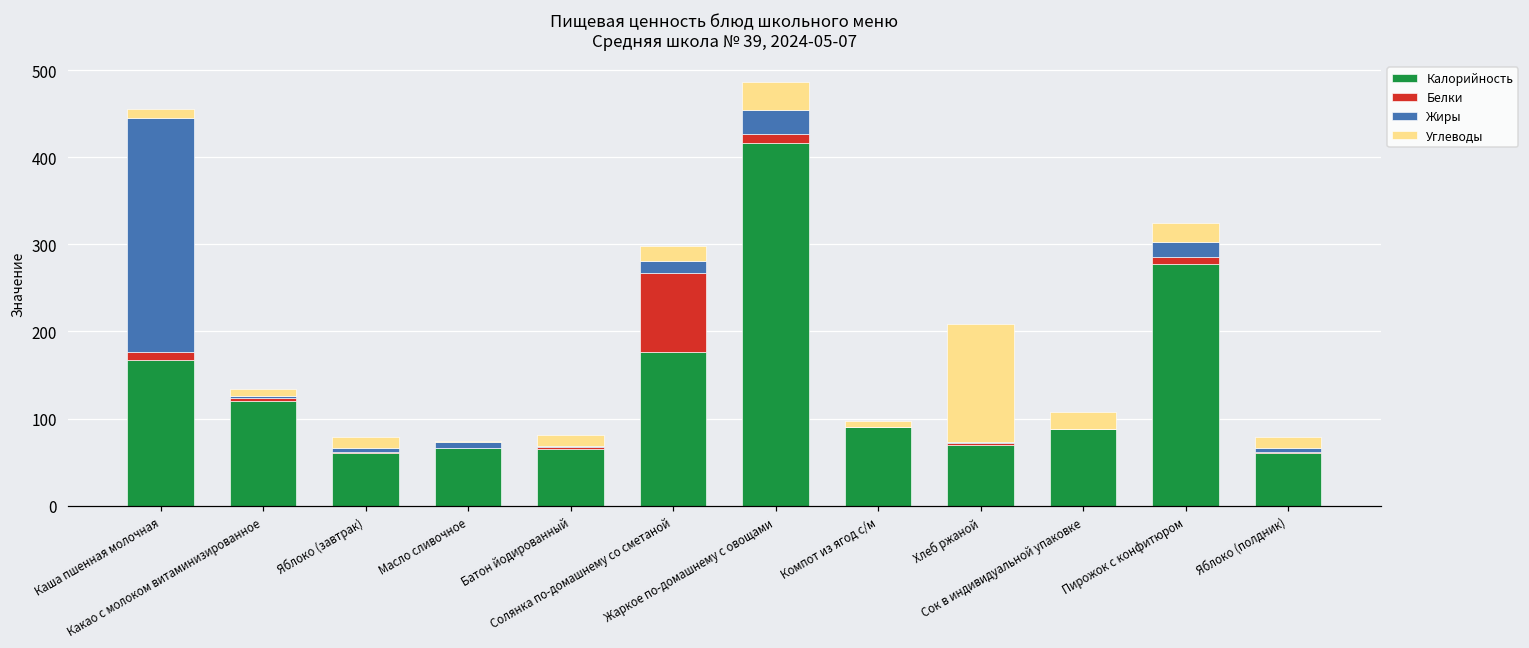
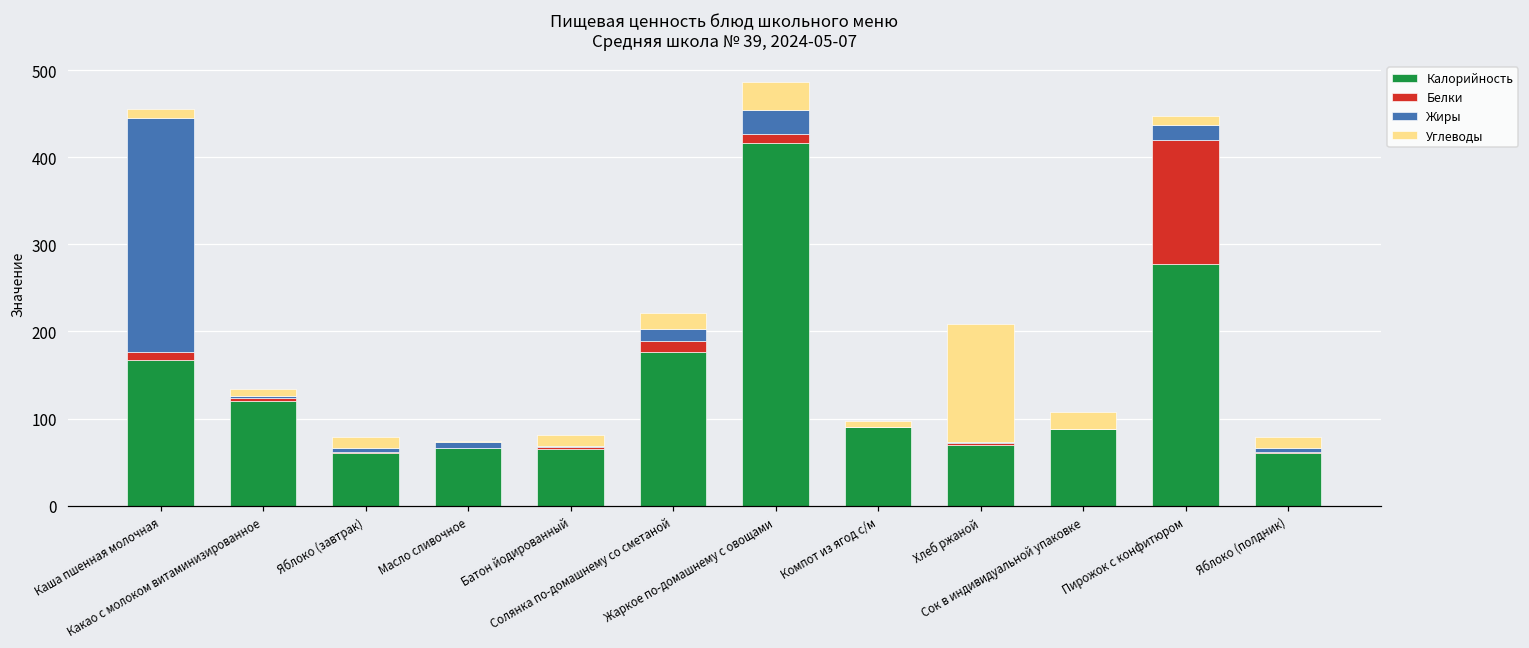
  {
    "Калорийность": {
      "Каша пшенная молочная": 170,
      "Какао с молоком витаминизированное": 120,
      "Яблоко (завтрак)": 60,
      "Масло сливочное": 70,
      "Батон йодированный": 70,
      "Солянка по-домашнему со сметаной": 180,
      "Жаркое по-домашнему с овощами": 420,
      "Компот из ягод с/м": 90,
      "Хлеб ржаной": 70,
      "Сок в индивидуальной упаковке": 90,
      "Пирожок с конфитюром": 280,
      "Яблоко (полдник)": 60
    },
    "Белки": {
      "Каша пшенная молочная": 10,
      "Какао с молоком витаминизированное": 0,
-     "Солянка по-домашнему со сметаной": 90,
+     "Солянка по-домашнему со сметаной": 10,
      "Жаркое по-домашнему с овощами": 10,
      "Компот из ягод с/м": 0,
      "Сок в индивидуальной упаковке": 0,
-     "Пирожок с конфитюром": 10
+     "Пирожок с конфитюром": 140
    },
    "Жиры": {
      "Каша пшенная молочная": 270,
      "Яблоко (завтрак)": 10,
      "Масло сливочное": 10,
      "Солянка по-домашнему со сметаной": 10,
      "Жаркое по-домашнему с овощами": 30,
      "Компот из ягод с/м": 0,
      "Сок в индивидуальной упаковке": 0,
      "Пирожок с конфитюром": 20,
      "Яблоко (полдник)": 10
    },
    "Углеводы": {
      "Каша пшенная молочная": 10,
      "Какао с молоком витаминизированное": 10,
      "Яблоко (завтрак)": 10,
      "Батон йодированный": 10,
      "Солянка по-домашнему со сметаной": 20,
      "Жаркое по-домашнему с овощами": 30,
      "Компот из ягод с/м": 10,
      "Хлеб ржаной": 140,
      "Сок в индивидуальной упаковке": 20,
-     "Пирожок с конфитюром": 20,
+     "Пирожок с конфитюром": 10,
      "Яблоко (полдник)": 10
    }
  }
